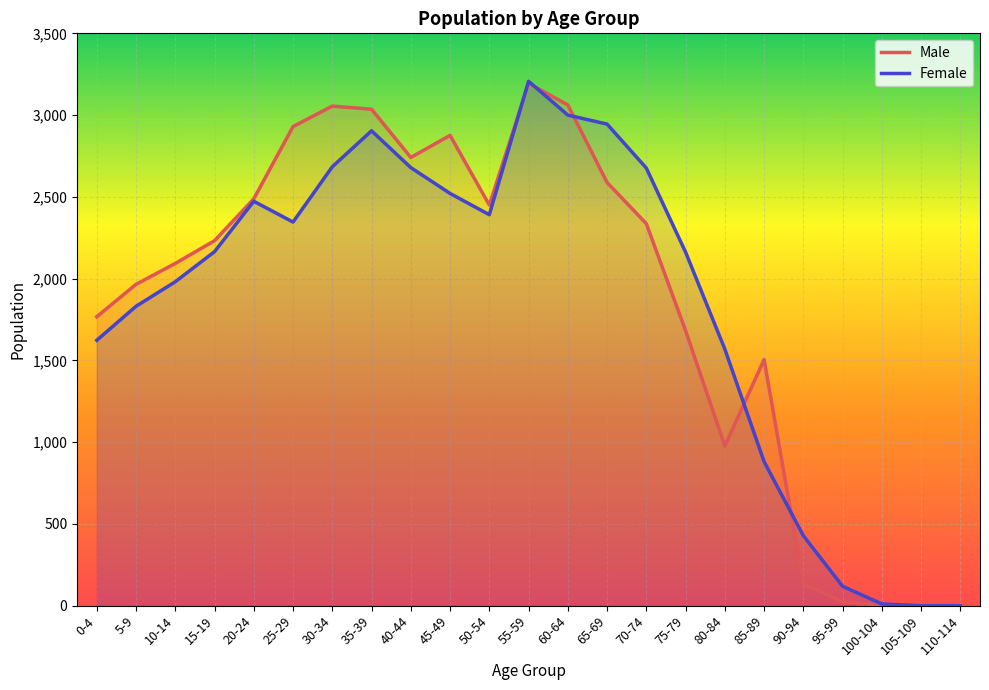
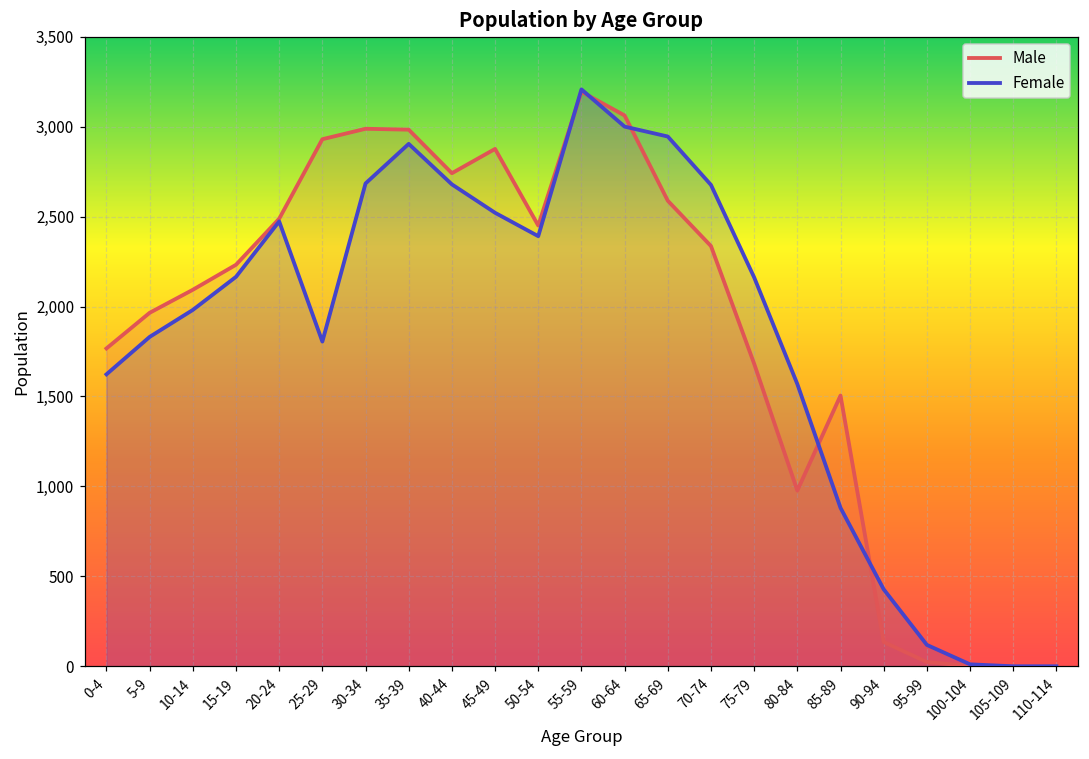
  {
    "Male": {
      "0-4": "1,770",
      "5-9": "1,970",
      "10-14": "2,090",
      "15-19": "2,230",
      "25-29": "2,930",
-     "30-34": "3,060",
-     "35-39": "3,040",
+     "30-34": "2,990",
+     "35-39": "2,980",
      "40-44": "2,740",
      "45-49": "2,880",
      "50-54": "2,450",
      "60-64": "3,060",
      "65-69": "2,590",
      "70-74": "2,340",
      "75-79": "1,680",
      "80-84": "980",
      "85-89": "1,510",
      "90-94": "140",
      "95-99": "20"
    },
    "Female": {
      "0-4": "1,620",
      "5-9": "1,830",
      "10-14": "1,980",
      "15-19": "2,170",
-     "25-29": "2,350",
+     "25-29": "1,810",
      "30-34": "2,680",
      "35-39": "2,900",
      "40-44": "2,680",
      "45-49": "2,520",
      "50-54": "2,390",
      "60-64": "3,000",
      "65-69": "2,950",
      "70-74": "2,680",
      "75-79": "2,160",
      "80-84": "1,570",
      "85-89": "880",
      "90-94": "430",
      "95-99": "120"
    }
  }
